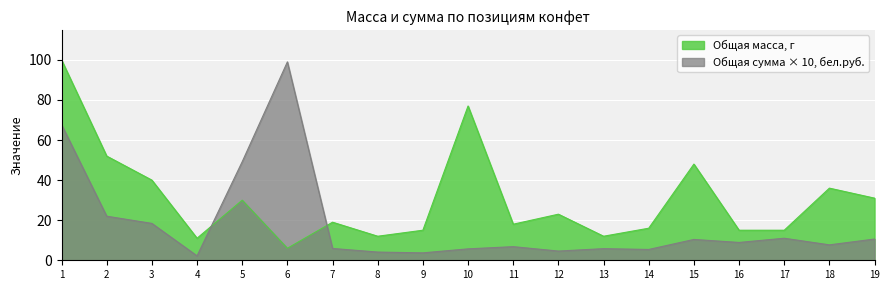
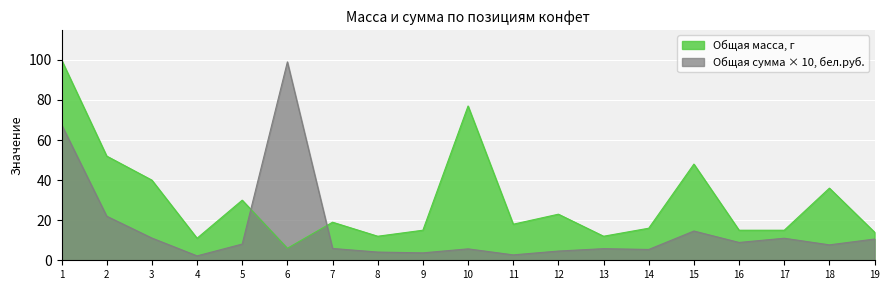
  {
    "Общая масса, г": {
      "1": 100,
      "2": 52,
      "3": 40,
      "4": 11,
      "5": 30,
      "6": 6,
      "7": 19,
      "8": 12,
      "9": 15,
      "10": 77,
      "11": 18,
      "12": 23,
      "13": 12,
      "14": 16,
      "15": 48,
      "16": 15,
      "17": 15,
      "18": 36,
-     "19": 31
+     "19": 14
    },
    "Общая сумма × 10, бел.руб.": {
      "1": 68,
      "2": 22,
-     "3": 18,
+     "3": 11,
      "4": 2,
-     "5": 49,
+     "5": 8,
      "6": 99,
      "7": 6,
      "8": 4,
      "9": 4,
      "10": 6,
-     "11": 7,
+     "11": 3,
      "12": 5,
      "13": 6,
      "14": 5,
-     "15": 10,
+     "15": 15,
      "16": 9,
      "17": 11,
      "18": 8,
      "19": 11
    }
  }
